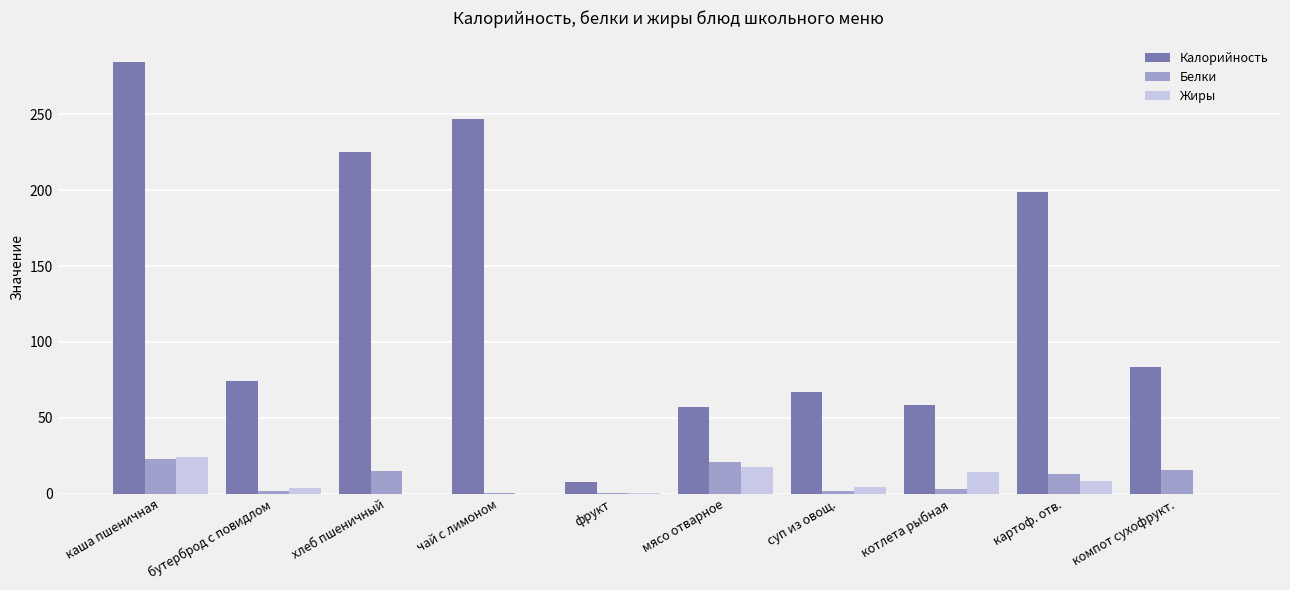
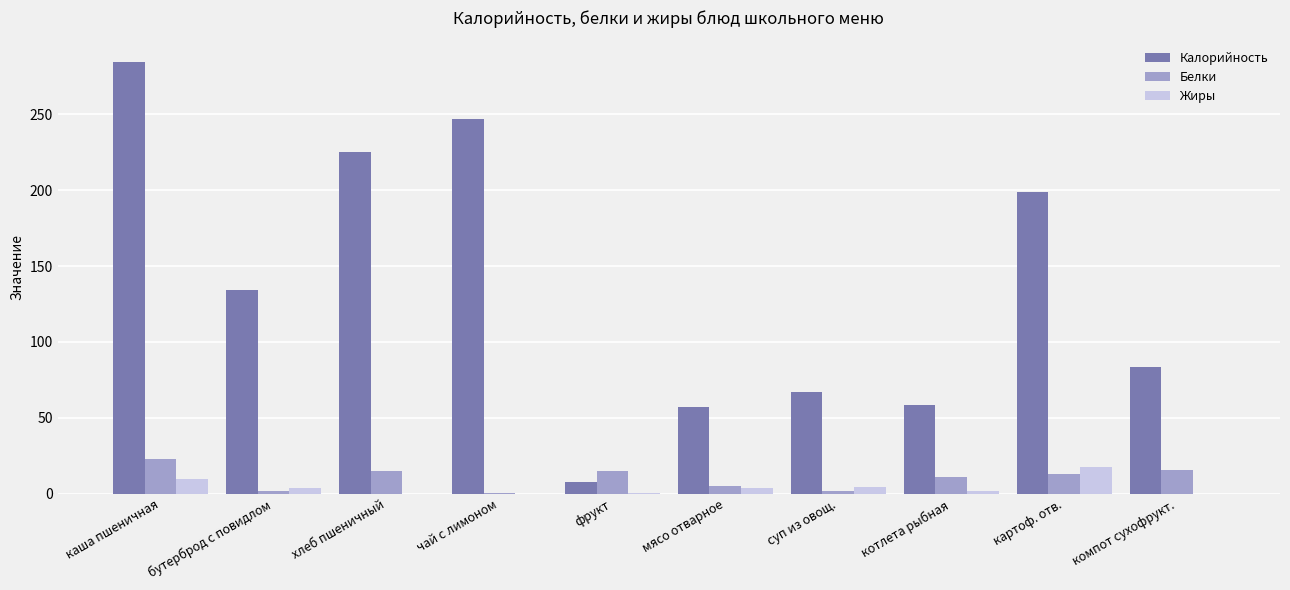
  {
    "Калорийность": {
      "каша пшеничная": 284,
-     "бутерброд с повидлом": 75,
+     "бутерброд с повидлом": 134,
      "хлеб пшеничный": 225,
      "чай с лимоном": 247,
      "фрукт": 8,
      "мясо отварное": 57,
      "суп из овощ.": 67,
      "котлета рыбная": 58,
      "картоф. отв.": 199,
      "компот сухофрукт.": 84
    },
    "Белки": {
      "каша пшеничная": 23,
      "хлеб пшеничный": 15,
-     "фрукт": 0,
-     "мясо отварное": 21,
+     "фрукт": 15,
+     "мясо отварное": 5,
      "суп из овощ.": 2,
-     "котлета рыбная": 3,
+     "котлета рыбная": 11,
      "картоф. отв.": 13,
      "компот сухофрукт.": 16
    },
    "Жиры": {
-     "каша пшеничная": 24,
+     "каша пшеничная": 10,
      "бутерброд с повидлом": 4,
-     "мясо отварное": 18,
+     "мясо отварное": 4,
      "суп из овощ.": 4,
-     "котлета рыбная": 14,
-     "картоф. отв.": 9
+     "котлета рыбная": 2,
+     "картоф. отв.": 18
    }
  }
